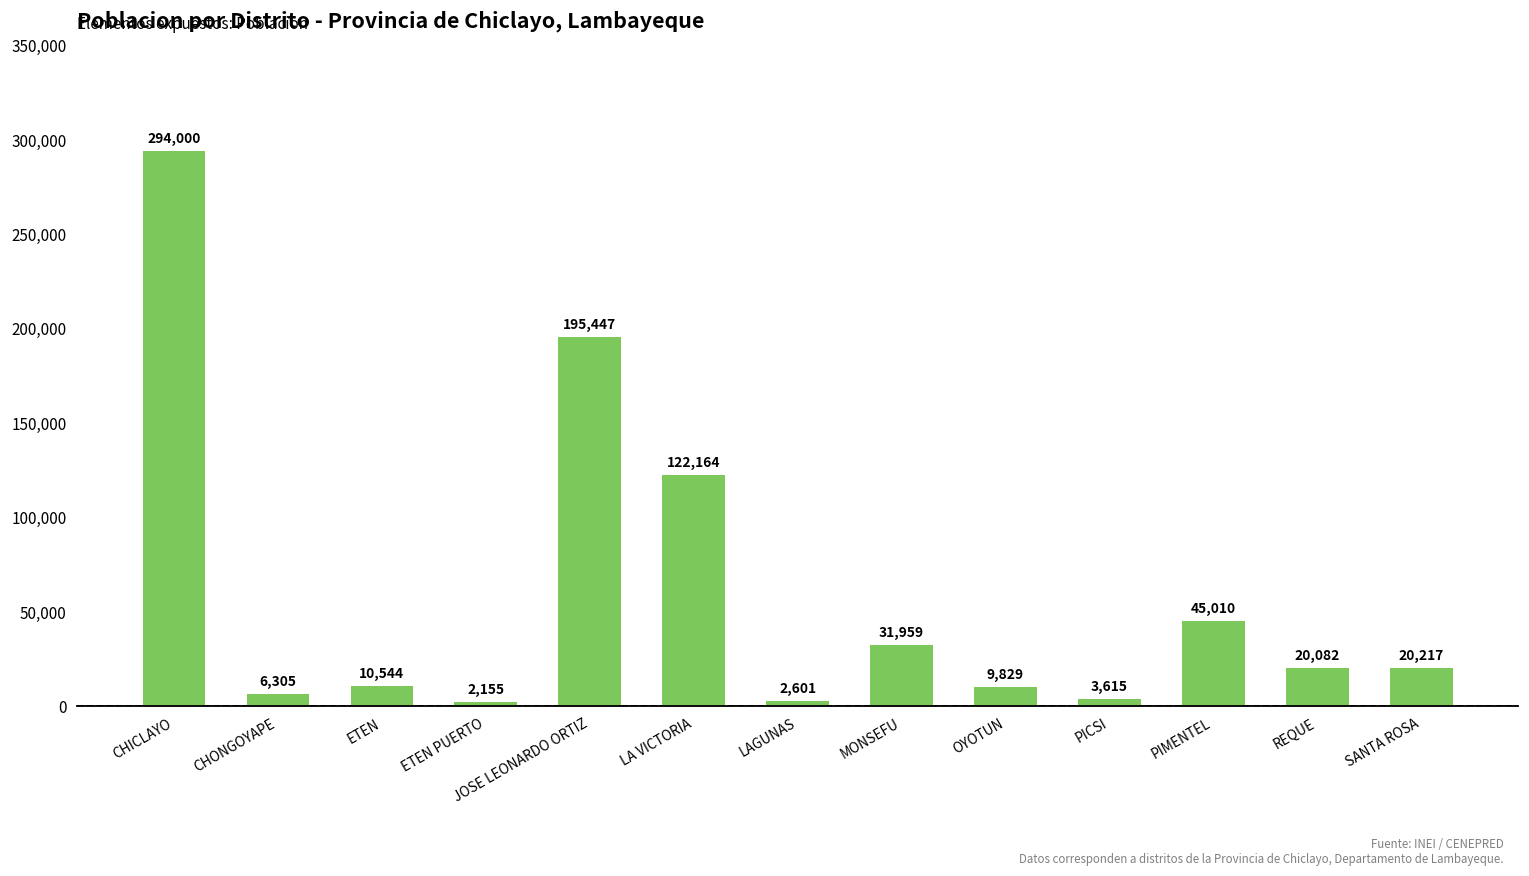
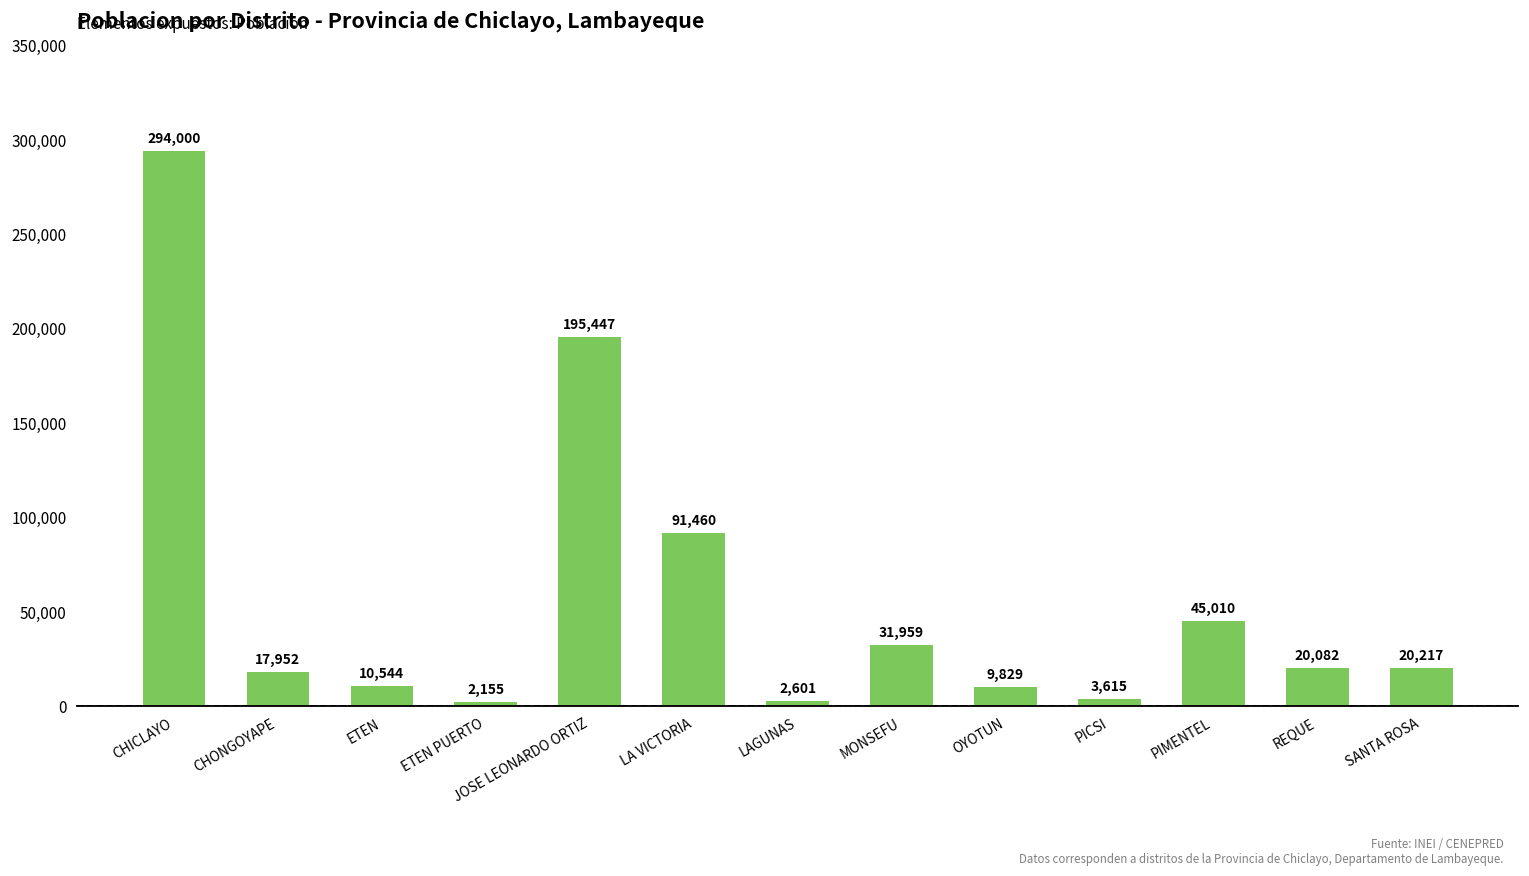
  {
    "CHICLAYO": "294,000",
-   "CHONGOYAPE": "6,305",
+   "CHONGOYAPE": "17,952",
    "ETEN": "10,544",
    "ETEN PUERTO": "2,155",
    "JOSE LEONARDO ORTIZ": "195,447",
-   "LA VICTORIA": "122,164",
+   "LA VICTORIA": "91,460",
    "LAGUNAS": "2,601",
    "MONSEFU": "31,959",
    "OYOTUN": "9,829",
    "PICSI": "3,615",
    "PIMENTEL": "45,010",
    "REQUE": "20,082",
    "SANTA ROSA": "20,217"
  }
